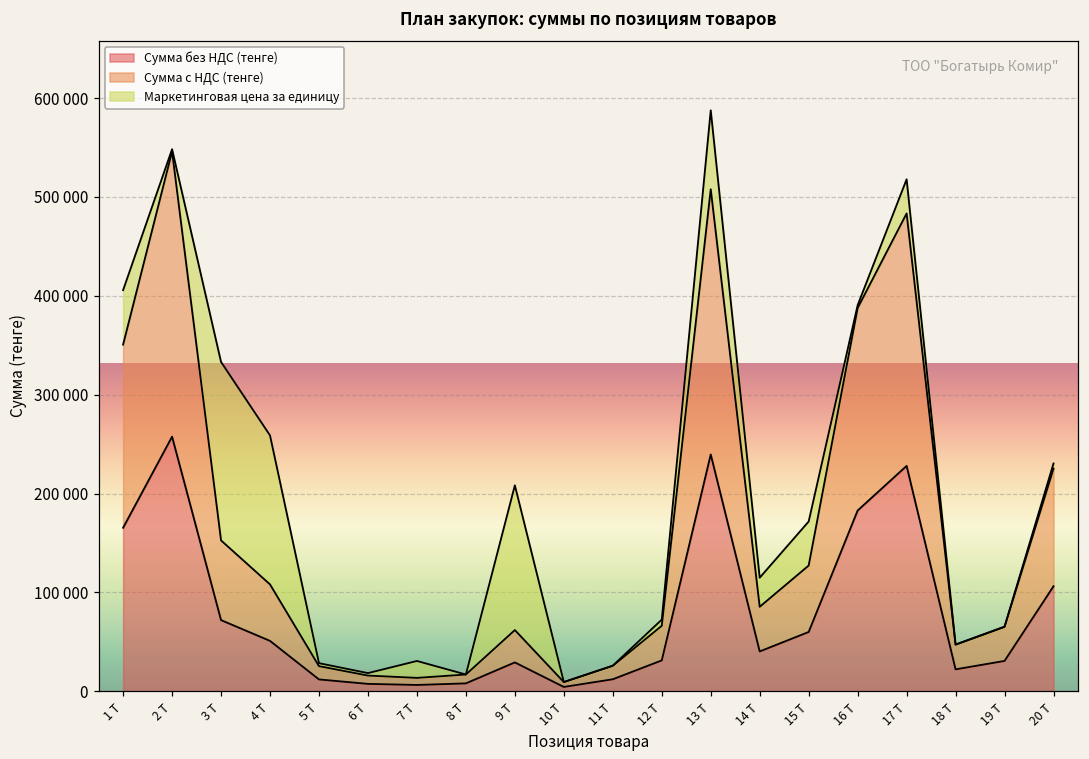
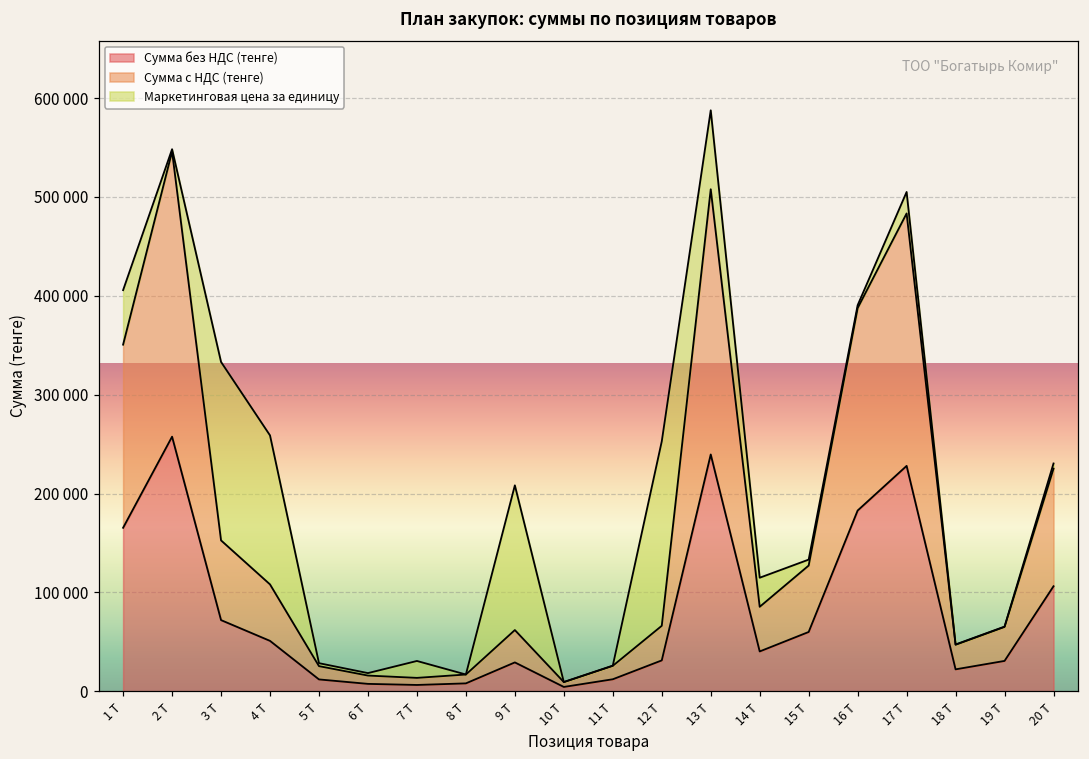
  {
    "Маркетинговая цена за единицу": {
      "1 Т": 60000,
      "3 Т": 180000,
      "4 Т": 150000,
      "5 Т": 0,
      "7 Т": 20000,
      "9 Т": 150000,
-     "12 Т": 10000,
+     "12 Т": 190000,
      "13 Т": 80000,
      "14 Т": 30000,
-     "15 Т": 40000,
+     "15 Т": 10000,
      "16 Т": 0,
-     "17 Т": 30000,
+     "17 Т": 20000,
      "20 Т": 10000
    }
  }
